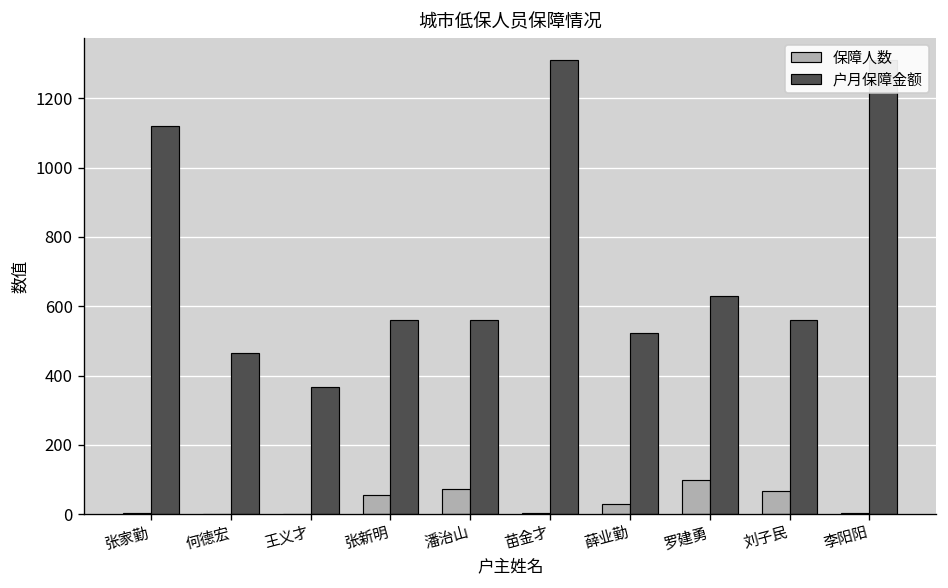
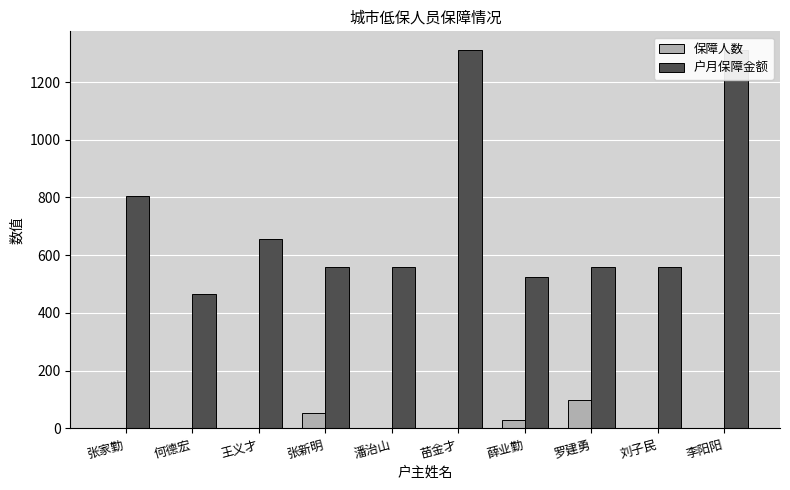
  {
    "保障人数": {
      "张新明": 60,
-     "潘治山": 70,
+     "潘治山": 0,
      "薛业勤": 30,
      "罗建勇": 100,
-     "刘子民": 70
+     "刘子民": 0
    },
    "户月保障金额": {
-     "张家勤": 1120,
+     "张家勤": 810,
      "何德宏": 460,
-     "王义才": 370,
+     "王义才": 660,
      "张新明": 560,
      "潘治山": 560,
      "苗金才": 1310,
      "薛业勤": 520,
-     "罗建勇": 630,
+     "罗建勇": 560,
      "刘子民": 560
    }
  }
